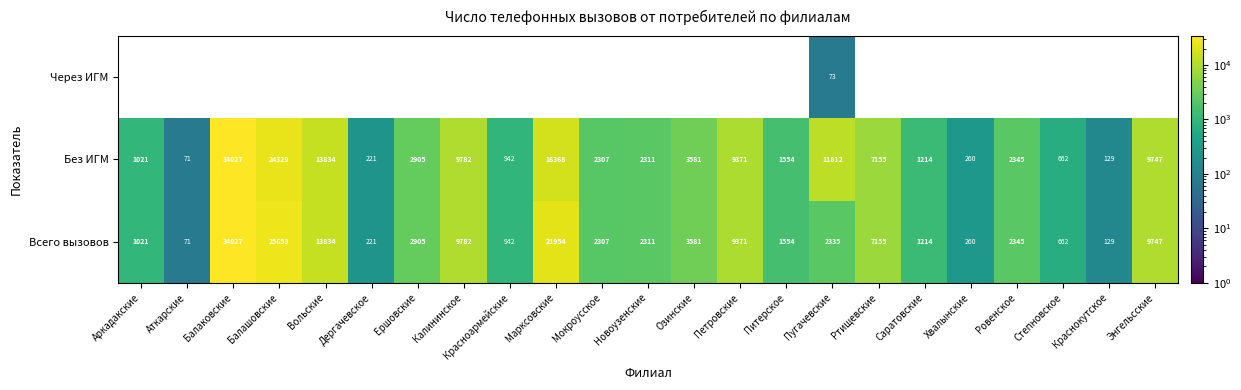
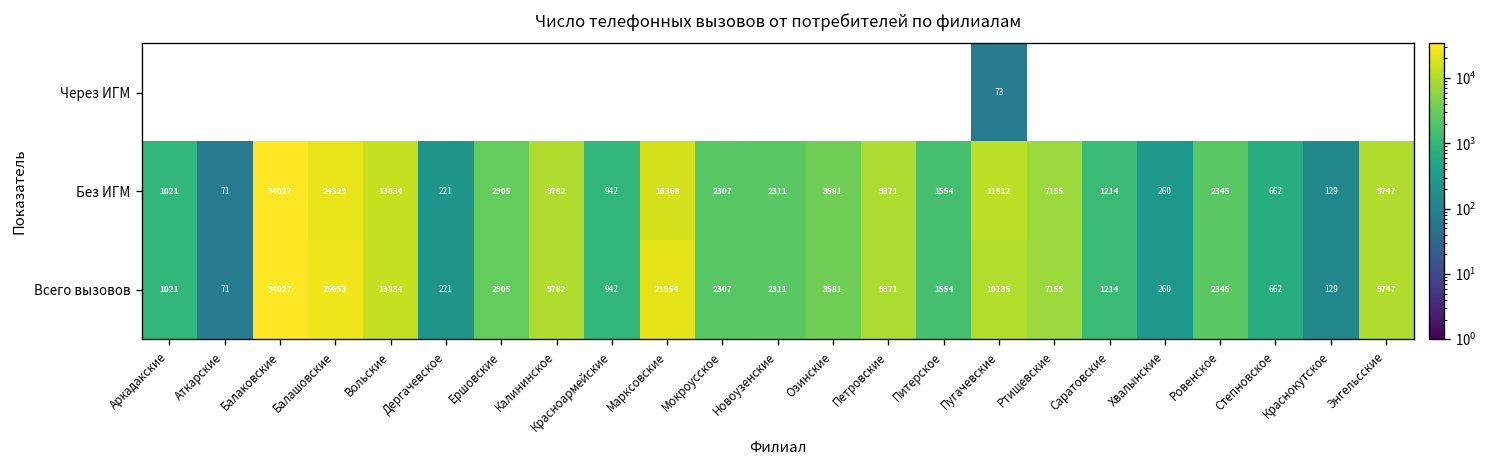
  {
    "Через ИГМ": {
      "Пугачевские": 73
    },
    "Без ИГМ": {
      "Аркадакские": 1021,
      "Аткарские": 71,
      "Балаковские": 34027,
      "Балашовские": 24329,
      "Вольские": 13834,
      "Дергачевское": 221,
      "Ершовские": 2905,
      "Калининское": 9782,
      "Красноармейские": 942,
      "Марксовские": 16368,
      "Мокроусское": 2307,
      "Новоузенские": 2311,
      "Озинские": 3581,
      "Петровские": 9371,
      "Питерское": 1554,
      "Пугачевские": 11812,
      "Ртищевские": 7155,
      "Саратовские": 1214,
      "Хвалынские": 260,
      "Ровенское": 2345,
      "Степновское": 662,
      "Краснокутское": 129,
      "Энгельсские": 9747
    },
    "Всего вызовов": {
      "Аркадакские": 1021,
      "Аткарские": 71,
      "Балаковские": 34027,
      "Балашовские": 25653,
      "Вольские": 13834,
      "Дергачевское": 221,
      "Ершовские": 2905,
      "Калининское": 9782,
      "Красноармейские": 942,
      "Марксовские": 21954,
      "Мокроусское": 2307,
      "Новоузенские": 2311,
      "Озинские": 3581,
      "Петровские": 9371,
      "Питерское": 1554,
-     "Пугачевские": 2335,
+     "Пугачевские": 10135,
      "Ртищевские": 7155,
      "Саратовские": 1214,
      "Хвалынские": 260,
      "Ровенское": 2345,
      "Степновское": 662,
      "Краснокутское": 129,
      "Энгельсские": 9747
    }
  }
